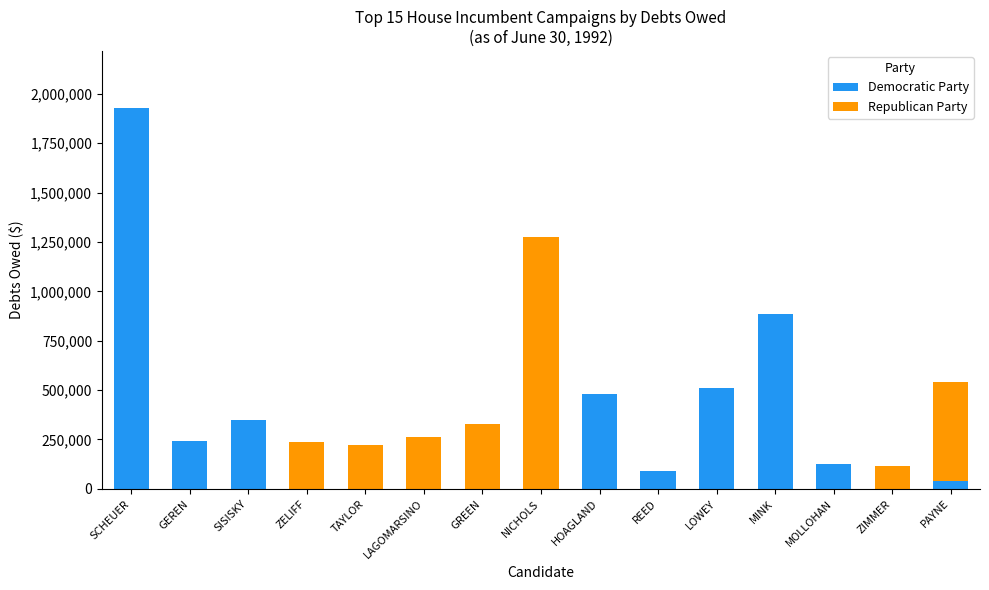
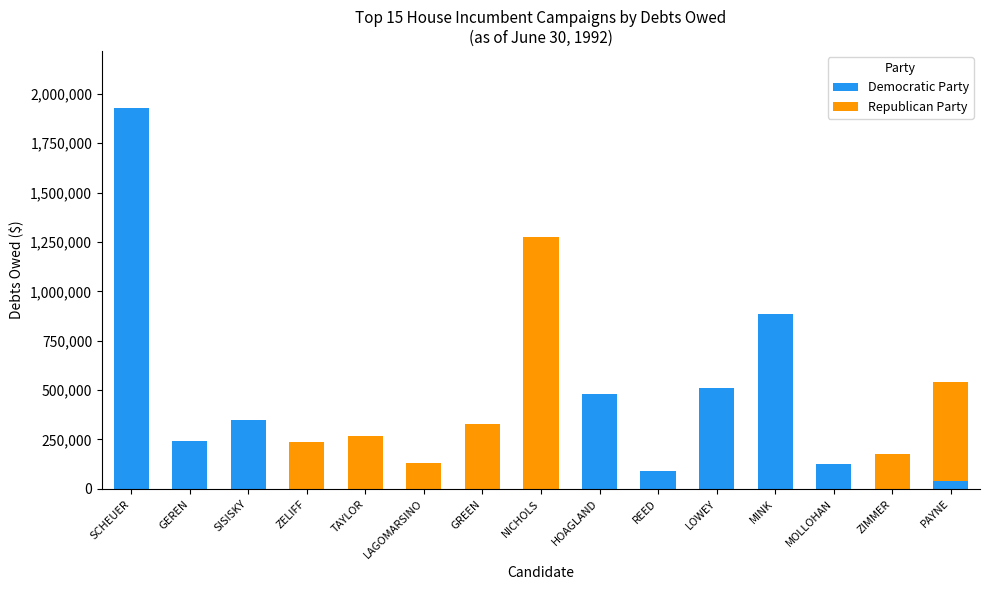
  {
    "Democratic Party": {
      "SCHEUER": "1,930,000",
      "GEREN": "240,000",
      "SISISKY": "350,000",
      "ZELIFF": "0",
      "TAYLOR": "0",
      "LAGOMARSINO": "0",
      "GREEN": "0",
      "NICHOLS": "0",
      "HOAGLAND": "480,000",
      "REED": "90,000",
      "LOWEY": "510,000",
      "MINK": "890,000",
      "MOLLOHAN": "130,000",
      "ZIMMER": "0",
      "PAYNE": "40,000"
    },
    "Republican Party": {
      "SCHEUER": "0",
      "GEREN": "0",
      "SISISKY": "0",
      "ZELIFF": "240,000",
-     "TAYLOR": "220,000",
-     "LAGOMARSINO": "260,000",
+     "TAYLOR": "270,000",
+     "LAGOMARSINO": "130,000",
      "GREEN": "330,000",
      "NICHOLS": "1,270,000",
      "HOAGLAND": "0",
      "REED": "0",
      "LOWEY": "0",
      "MINK": "0",
      "MOLLOHAN": "0",
-     "ZIMMER": "120,000",
+     "ZIMMER": "170,000",
      "PAYNE": "500,000"
    }
  }
